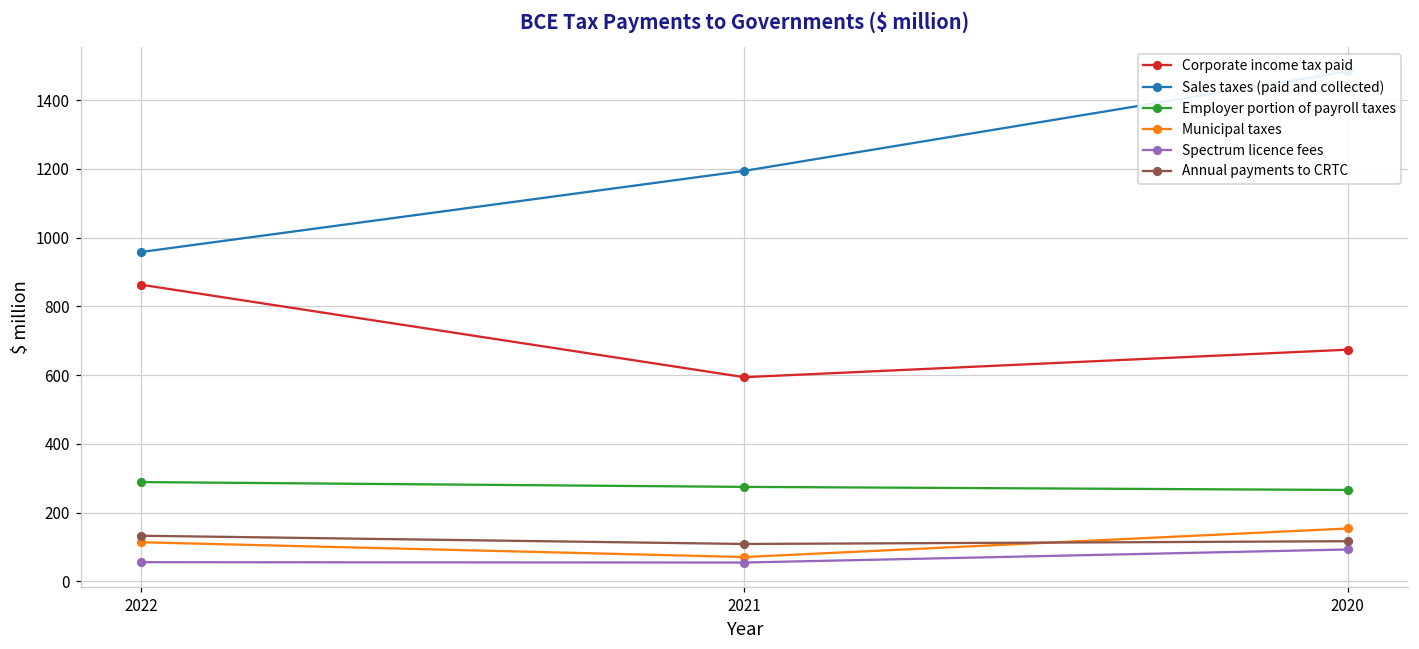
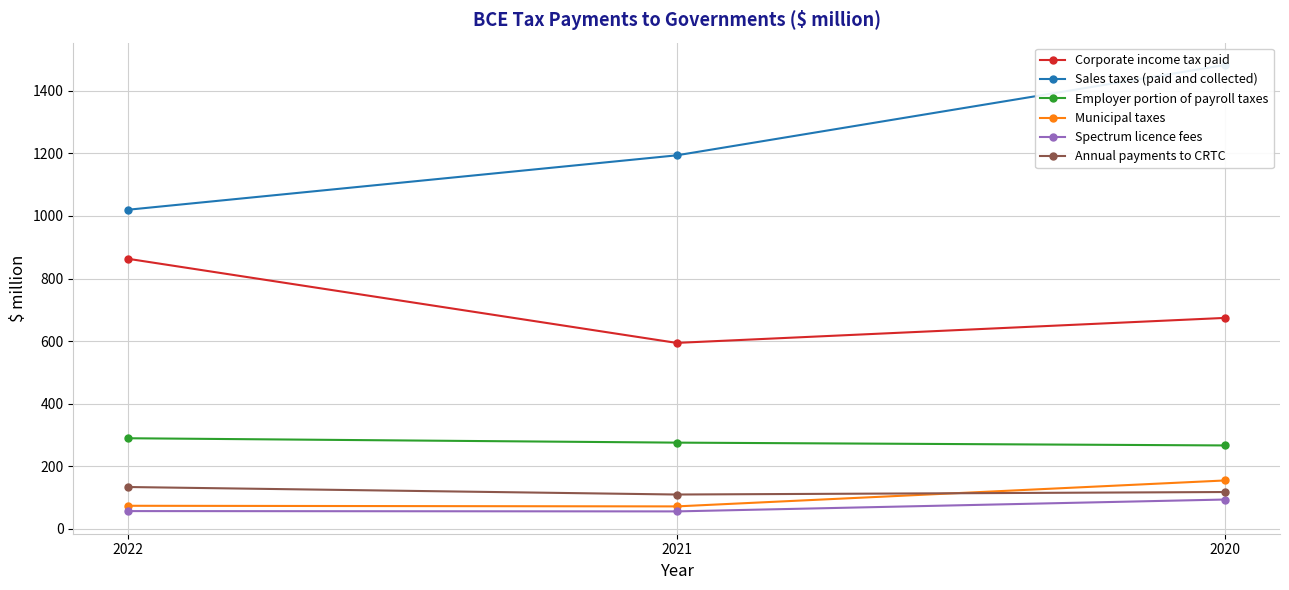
  {
    "Corporate income tax paid": {
      "2022": 860,
      "2021": 590,
      "2020": 670
    },
    "Sales taxes (paid and collected)": {
-     "2022": 960,
+     "2022": 1020,
      "2021": 1190
    },
    "Employer portion of payroll taxes": {
      "2022": 290,
      "2021": 280,
      "2020": 270
    },
    "Municipal taxes": {
-     "2022": 110,
+     "2022": 70,
      "2021": 70,
      "2020": 150
    },
    "Spectrum licence fees": {
      "2022": 60,
      "2021": 60,
      "2020": 90
    },
    "Annual payments to CRTC": {
      "2022": 130,
      "2021": 110,
      "2020": 120
    }
  }
